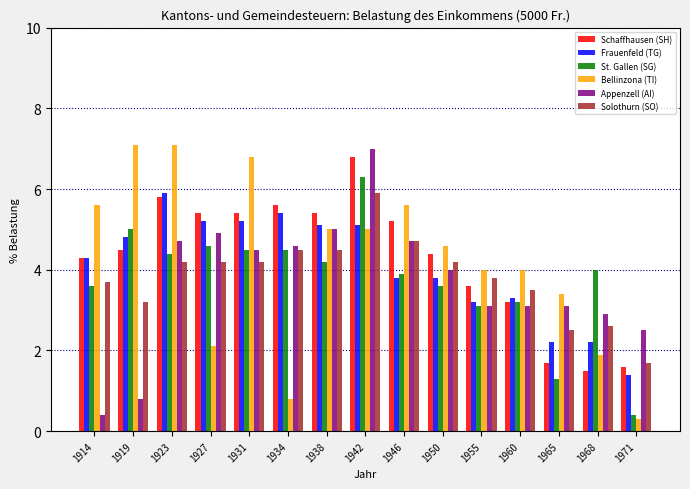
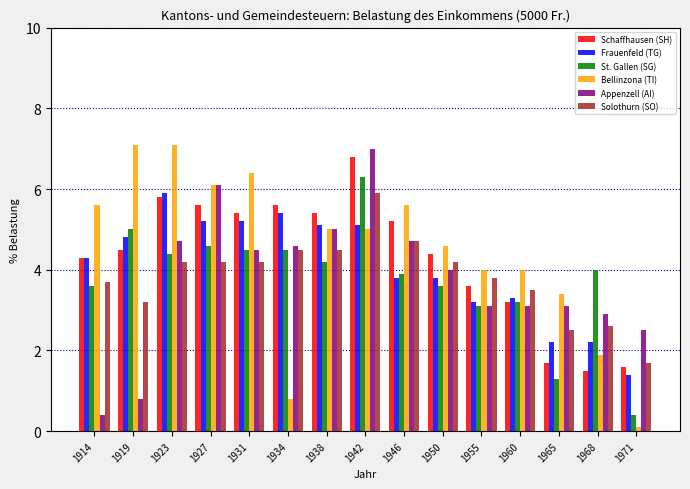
  {
    "Schaffhausen (SH)": {
      "1914": 4.3,
      "1919": 4.5,
      "1923": 5.8,
-     "1927": 5.4,
+     "1927": 5.6,
      "1931": 5.4,
      "1934": 5.6,
      "1938": 5.4,
      "1942": 6.8,
      "1946": 5.2,
      "1950": 4.4,
      "1955": 3.6,
      "1960": 3.2,
      "1965": 1.7,
      "1968": 1.5,
      "1971": 1.6
    },
    "Frauenfeld (TG)": {
      "1914": 4.3,
      "1919": 4.8,
      "1923": 5.9,
      "1927": 5.2,
      "1931": 5.2,
      "1934": 5.4,
      "1938": 5.1,
      "1942": 5.1,
      "1946": 3.8,
      "1950": 3.8,
      "1955": 3.2,
      "1960": 3.3,
      "1965": 2.2,
      "1968": 2.2,
      "1971": 1.4
    },
    "St. Gallen (SG)": {
      "1914": 3.6,
      "1919": 5.0,
      "1923": 4.4,
      "1927": 4.6,
      "1931": 4.5,
      "1934": 4.5,
      "1938": 4.2,
      "1942": 6.3,
      "1946": 3.9,
      "1950": 3.6,
      "1955": 3.1,
      "1960": 3.2,
      "1965": 1.3,
      "1968": 4.0,
      "1971": 0.4
    },
    "Bellinzona (TI)": {
      "1914": 5.6,
      "1919": 7.1,
      "1923": 7.1,
-     "1927": 2.1,
-     "1931": 6.8,
+     "1927": 6.1,
+     "1931": 6.4,
      "1934": 0.8,
      "1938": 5.0,
      "1942": 5.0,
      "1946": 5.6,
      "1950": 4.6,
      "1955": 4.0,
      "1960": 4.0,
      "1965": 3.4,
      "1968": 1.9,
-     "1971": 0.3
+     "1971": 0.1
    },
    "Appenzell (AI)": {
      "1914": 0.4,
      "1919": 0.8,
      "1923": 4.7,
-     "1927": 4.9,
+     "1927": 6.1,
      "1931": 4.5,
      "1934": 4.6,
      "1938": 5.0,
      "1942": 7.0,
      "1946": 4.7,
      "1950": 4.0,
      "1955": 3.1,
      "1960": 3.1,
      "1965": 3.1,
      "1968": 2.9,
      "1971": 2.5
    },
    "Solothurn (SO)": {
      "1914": 3.7,
      "1919": 3.2,
      "1923": 4.2,
      "1927": 4.2,
      "1931": 4.2,
      "1934": 4.5,
      "1938": 4.5,
      "1942": 5.9,
      "1946": 4.7,
      "1950": 4.2,
      "1955": 3.8,
      "1960": 3.5,
      "1965": 2.5,
      "1968": 2.6,
      "1971": 1.7
    }
  }
